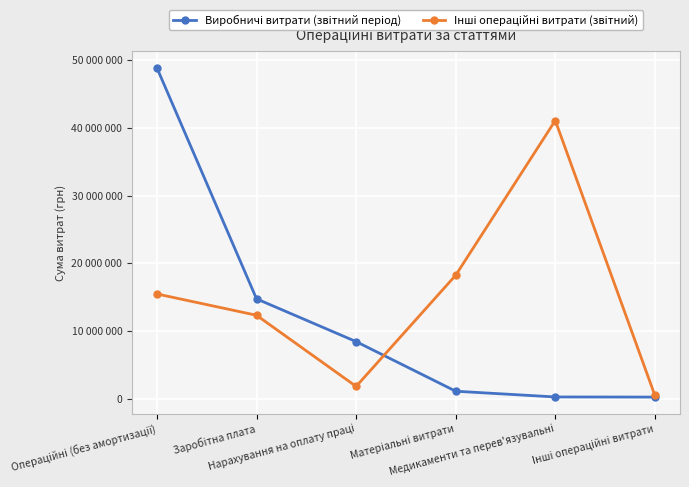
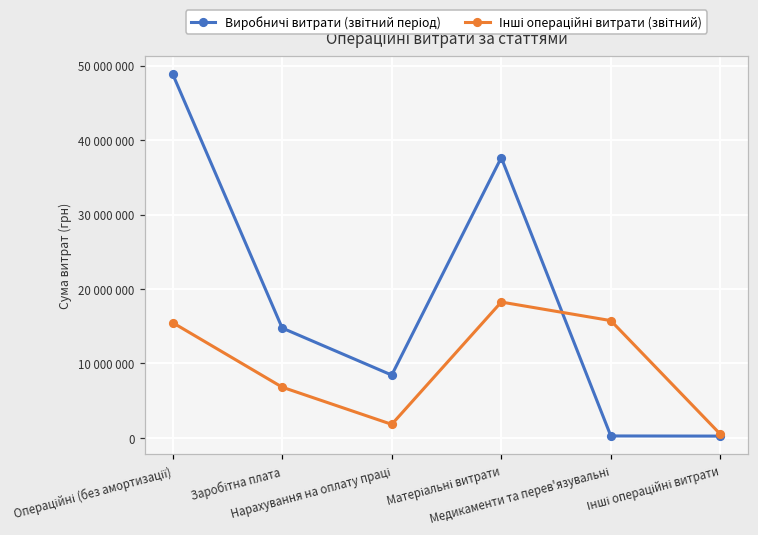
  {
    "Виробничі витрати (звітний період)": {
      "Операційні (без амортизації)": 49000000,
      "Заробітна плата": 15000000,
      "Нарахування на оплату праці": 8000000,
-     "Матеріальні витрати": 1000000,
+     "Матеріальні витрати": 38000000,
      "Медикаменти та перев'язувальні": 0
    },
    "Інші операційні витрати (звітний)": {
      "Операційні (без амортизації)": 15000000,
-     "Заробітна плата": 12000000,
+     "Заробітна плата": 7000000,
      "Нарахування на оплату праці": 2000000,
      "Матеріальні витрати": 18000000,
-     "Медикаменти та перев'язувальні": 41000000
+     "Медикаменти та перев'язувальні": 16000000
    }
  }
